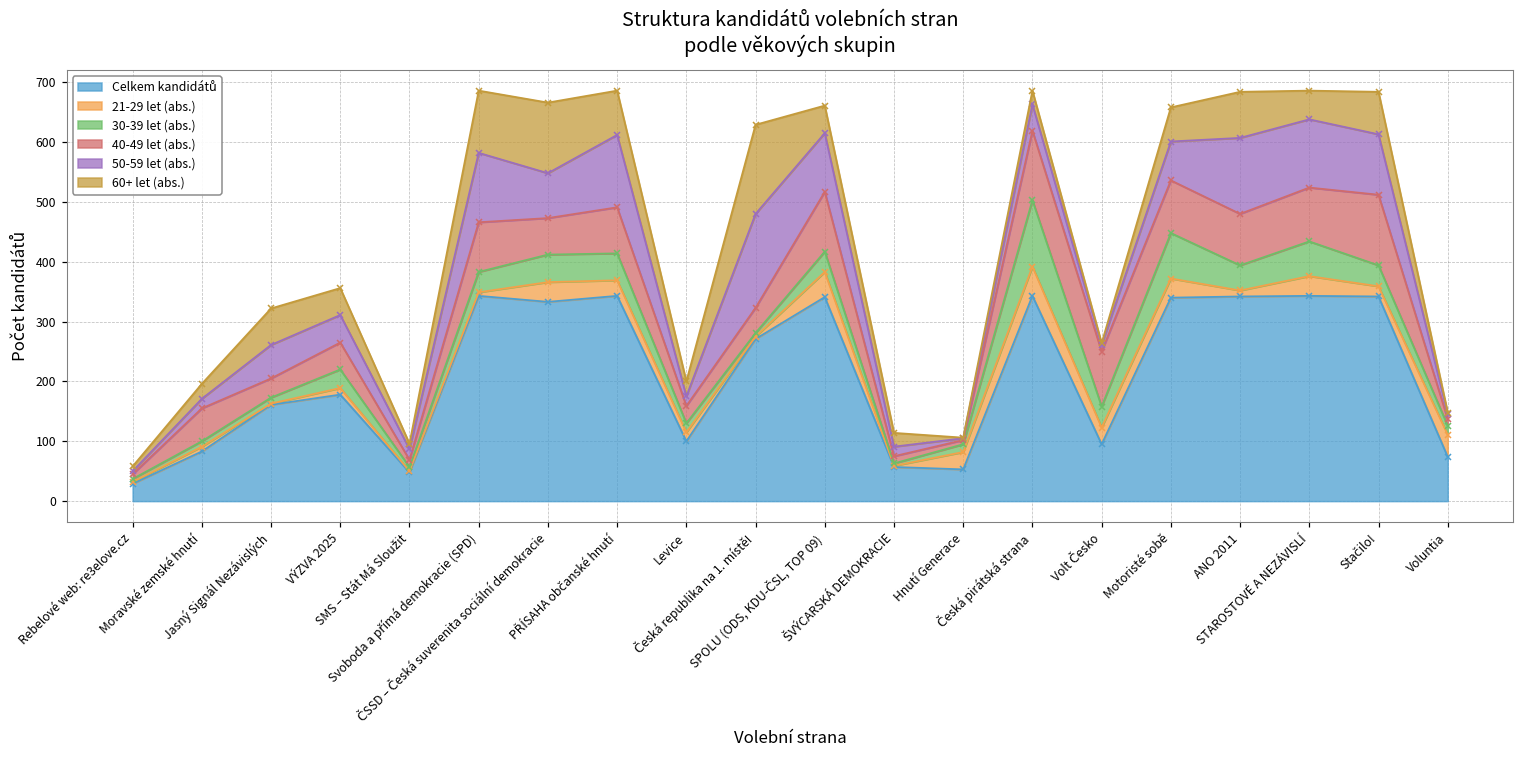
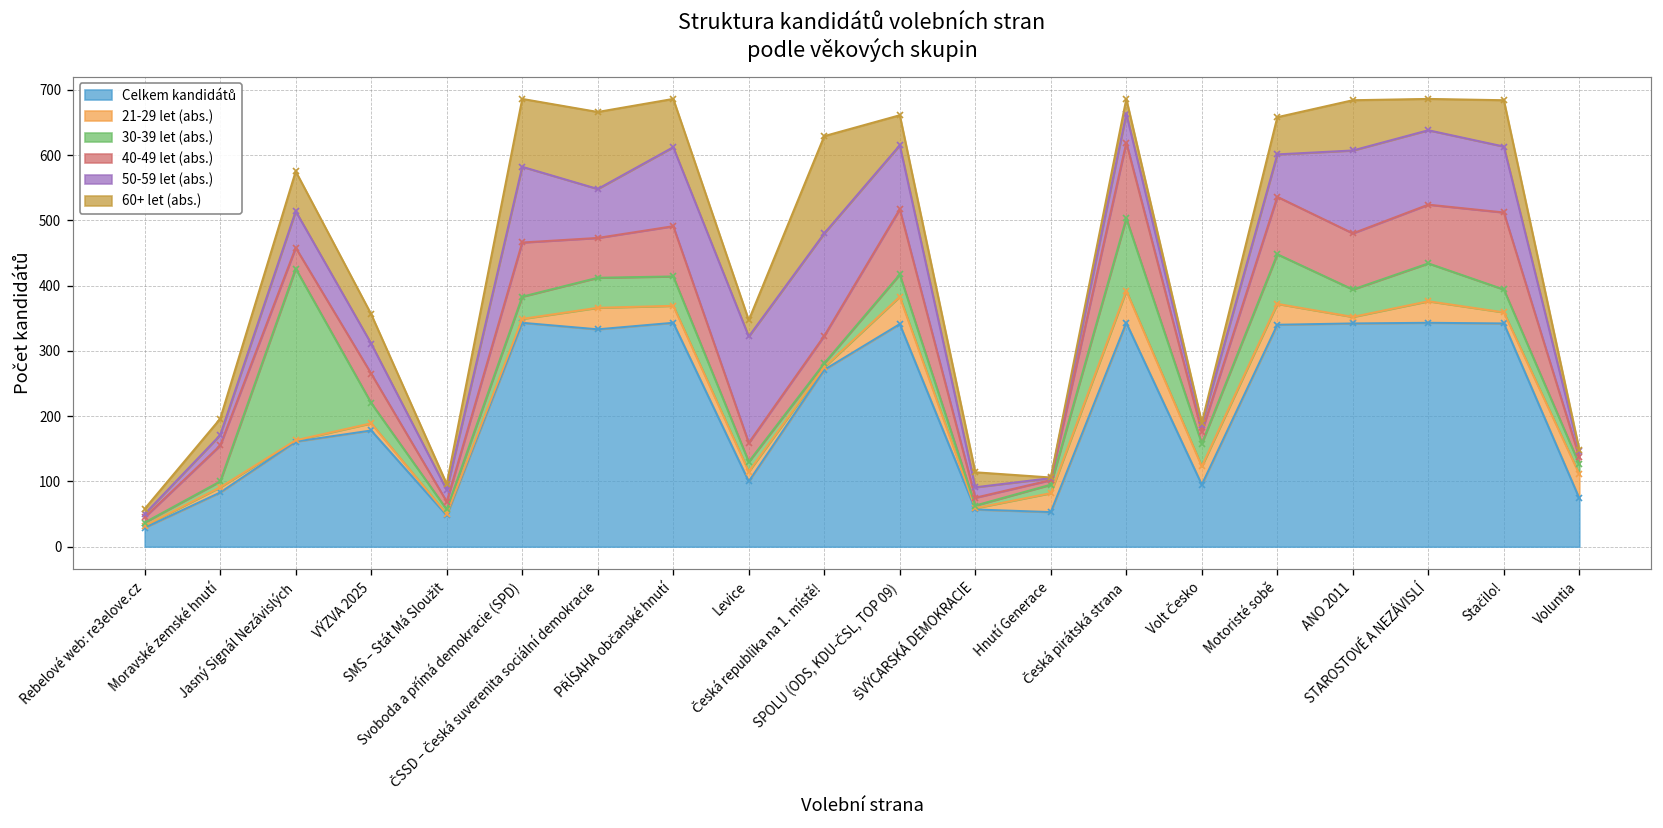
  {
    "Celkem kandidátů": {
      "Moravské zemské hnutí": 80,
      "VÝZVA 2025": 180,
      "Svoboda a přímá demokracie (SPD)": 340,
      "ČSSD – Česká suverenita sociální demokracie": 330,
      "PŘÍSAHA občanské hnutí": 340,
      "Levice": 100,
      "SPOLU (ODS, KDU-ČSL, TOP 09)": 340,
      "Hnutí Generace": 50,
      "Česká pirátská strana": 340,
      "Volt Česko": 100,
      "Motoristé sobě": 340,
      "ANO 2011": 340,
      "STAROSTOVÉ A NEZÁVISLÍ": 340,
      "Stačilo!": 340,
      "Voluntia": 70
    },
    "30-39 let (abs.)": {
      "Rebelové web: re3elove.cz": 10,
      "Moravské zemské hnutí": 10,
-     "Jasný Signál Nezávislých": 10,
+     "Jasný Signál Nezávislých": 260,
      "VÝZVA 2025": 30,
      "SMS – Stát Má Sloužit": 10,
      "Svoboda a přímá demokracie (SPD)": 30,
      "ČSSD – Česká suverenita sociální demokracie": 50,
      "PŘÍSAHA občanské hnutí": 50,
      "Levice": 20,
      "Česká republika na 1. místě!": 10,
      "SPOLU (ODS, KDU-ČSL, TOP 09)": 30,
      "Hnutí Generace": 10,
      "Česká pirátská strana": 110,
      "Volt Česko": 40,
      "Motoristé sobě": 80,
      "ANO 2011": 40,
      "STAROSTOVÉ A NEZÁVISLÍ": 60,
      "Stačilo!": 40,
      "Voluntia": 20
    },
    "40-49 let (abs.)": {
      "Rebelové web: re3elove.cz": 10,
      "Moravské zemské hnutí": 60,
      "Jasný Signál Nezávislých": 30,
      "VÝZVA 2025": 50,
      "SMS – Stát Má Sloužit": 10,
      "Svoboda a přímá demokracie (SPD)": 80,
      "ČSSD – Česká suverenita sociální demokracie": 60,
      "PŘÍSAHA občanské hnutí": 80,
      "Levice": 30,
      "Česká republika na 1. místě!": 40,
      "SPOLU (ODS, KDU-ČSL, TOP 09)": 100,
      "ŠVÝCARSKÁ DEMOKRACIE": 10,
      "Česká pirátská strana": 120,
-     "Volt Česko": 90,
+     "Volt Česko": 20,
      "Motoristé sobě": 90,
      "ANO 2011": 90,
      "STAROSTOVÉ A NEZÁVISLÍ": 90,
      "Stačilo!": 120,
      "Voluntia": 10
    },
    "50-59 let (abs.)": {
      "Rebelové web: re3elove.cz": 10,
      "Moravské zemské hnutí": 20,
      "Jasný Signál Nezávislých": 60,
      "VÝZVA 2025": 50,
      "SMS – Stát Má Sloužit": 20,
      "Svoboda a přímá demokracie (SPD)": 120,
      "ČSSD – Česká suverenita sociální demokracie": 80,
      "PŘÍSAHA občanské hnutí": 120,
-     "Levice": 20,
+     "Levice": 160,
      "Česká republika na 1. místě!": 160,
      "SPOLU (ODS, KDU-ČSL, TOP 09)": 100,
      "ŠVÝCARSKÁ DEMOKRACIE": 20,
      "Česká pirátská strana": 40,
      "Motoristé sobě": 70,
      "ANO 2011": 130,
      "STAROSTOVÉ A NEZÁVISLÍ": 110,
      "Stačilo!": 100
    }
  }
